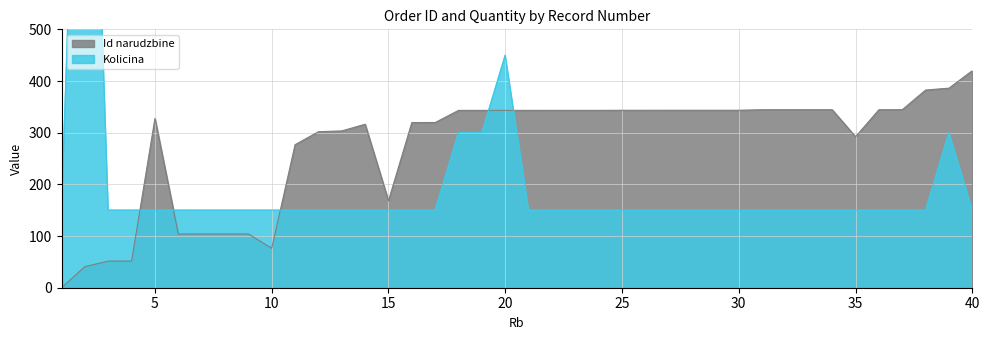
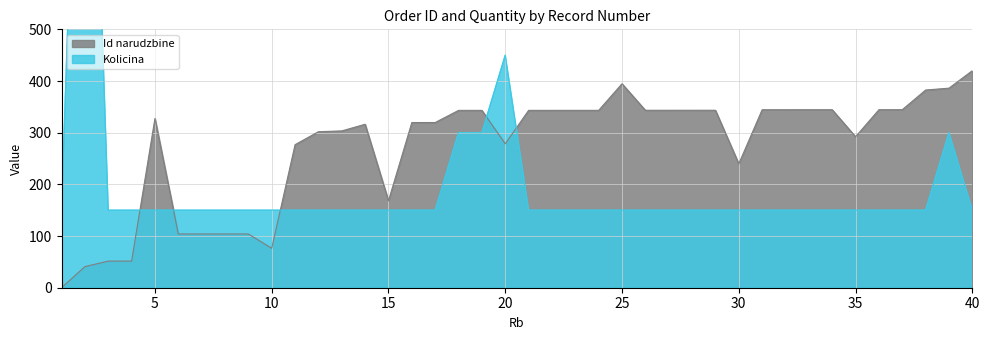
  {
    "Id narudzbine": {
      "5": 330,
      "10": 80,
      "15": 170,
-     "20": 340,
-     "25": 340,
-     "30": 340,
+     "20": 280,
+     "25": 390,
+     "30": 240,
      "35": 290,
      "40": 420
    },
    "Kolicina": {
      "5": 150,
      "10": 150,
      "15": 150,
      "20": 450,
      "25": 150,
      "30": 150,
      "35": 150,
      "40": 150
    }
  }
